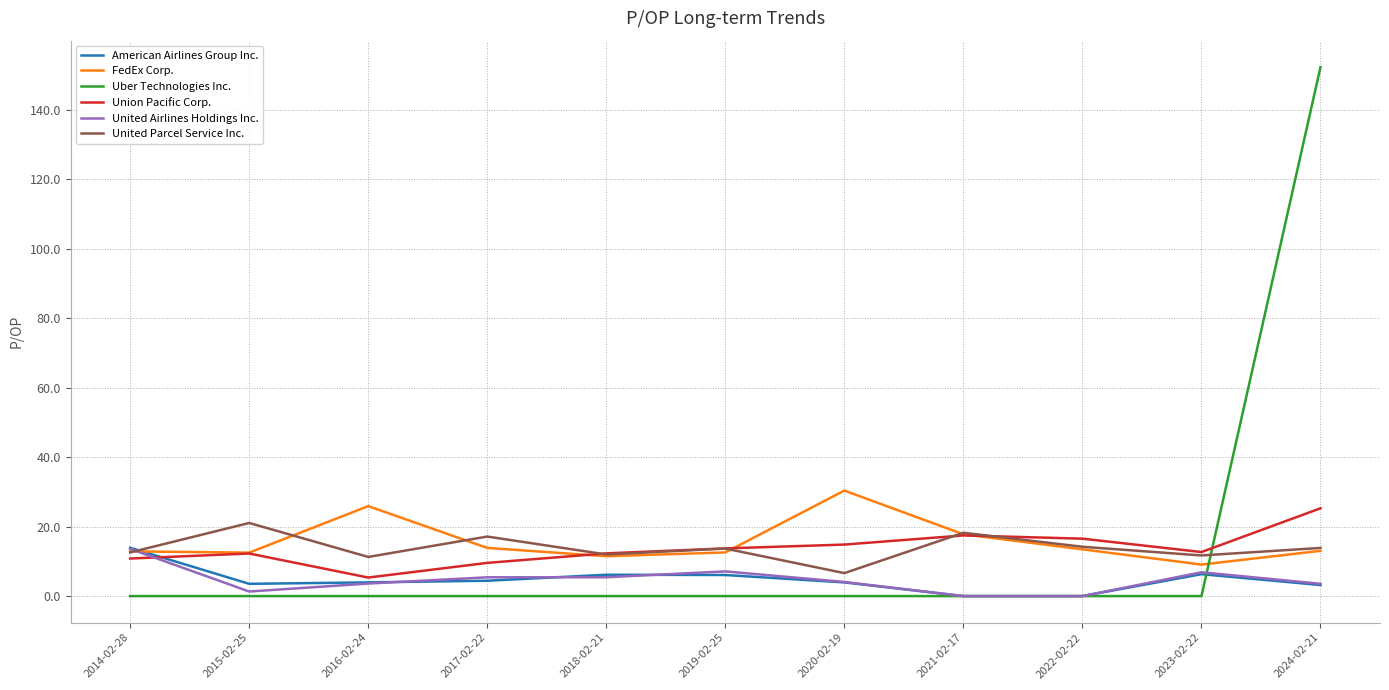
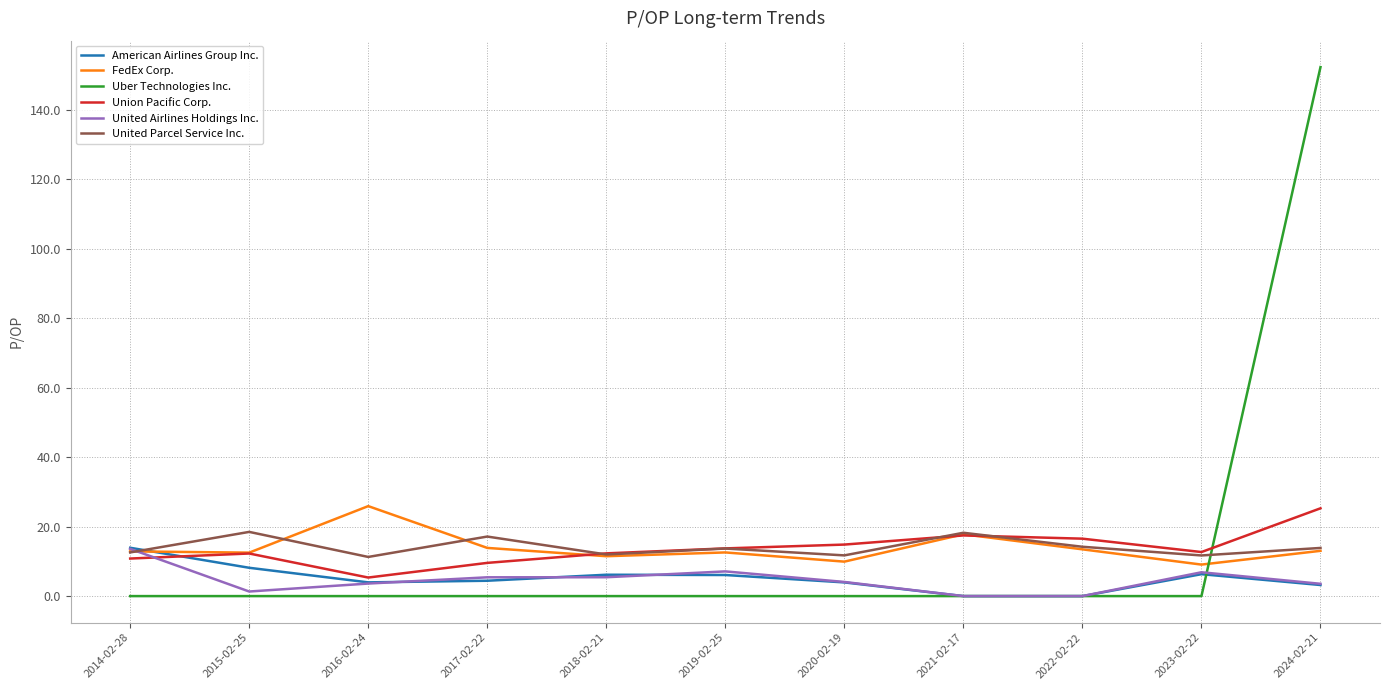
  {
    "American Airlines Group Inc.": {
-     "2015-02-25": 4,
+     "2015-02-25": 8,
      "2017-02-22": 4,
      "2019-02-25": 6
    },
    "FedEx Corp.": {
      "2016-02-24": 26,
      "2017-02-22": 14,
      "2019-02-25": 13,
-     "2020-02-19": 30,
+     "2020-02-19": 10,
      "2023-02-22": 9,
      "2024-02-21": 13
    },
    "Uber Technologies Inc.": {
      "2014-02-28": 0,
      "2015-02-25": 0,
      "2016-02-24": 0,
      "2017-02-22": 0,
      "2018-02-21": 0,
      "2019-02-25": 0,
      "2020-02-19": 0,
      "2023-02-22": 0,
      "2024-02-21": 152
    },
    "Union Pacific Corp.": {
      "2014-02-28": 11,
      "2016-02-24": 5,
      "2017-02-22": 10,
      "2020-02-19": 15,
      "2022-02-22": 17,
      "2023-02-22": 13,
      "2024-02-21": 25
    },
    "United Airlines Holdings Inc.": {
      "2015-02-25": 1,
      "2017-02-22": 5,
      "2019-02-25": 7
    },
    "United Parcel Service Inc.": {
-     "2015-02-25": 21,
+     "2015-02-25": 18,
      "2016-02-24": 11,
      "2017-02-22": 17,
-     "2020-02-19": 7,
+     "2020-02-19": 12,
      "2023-02-22": 12,
      "2024-02-21": 14
    }
  }
